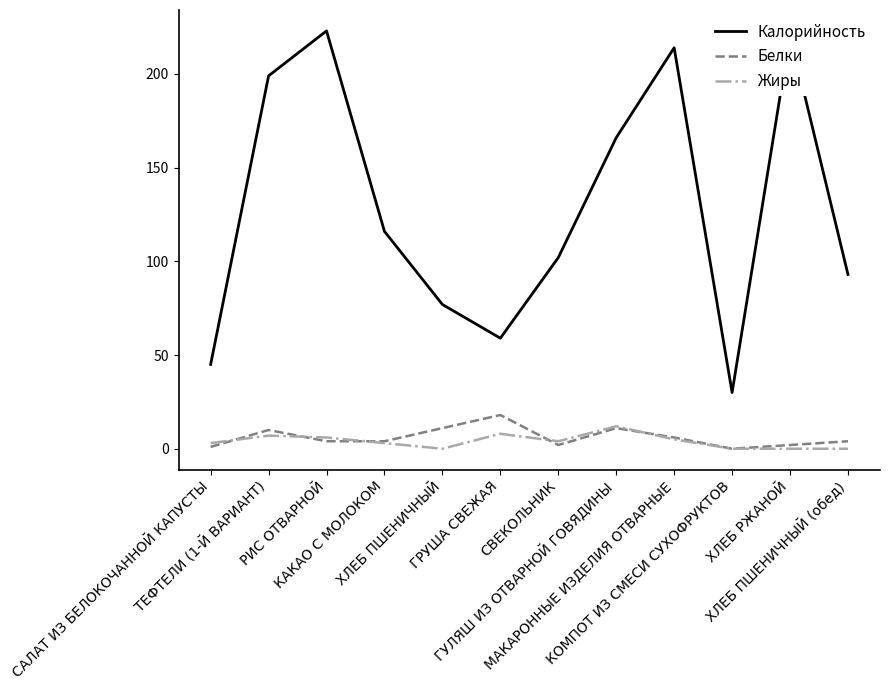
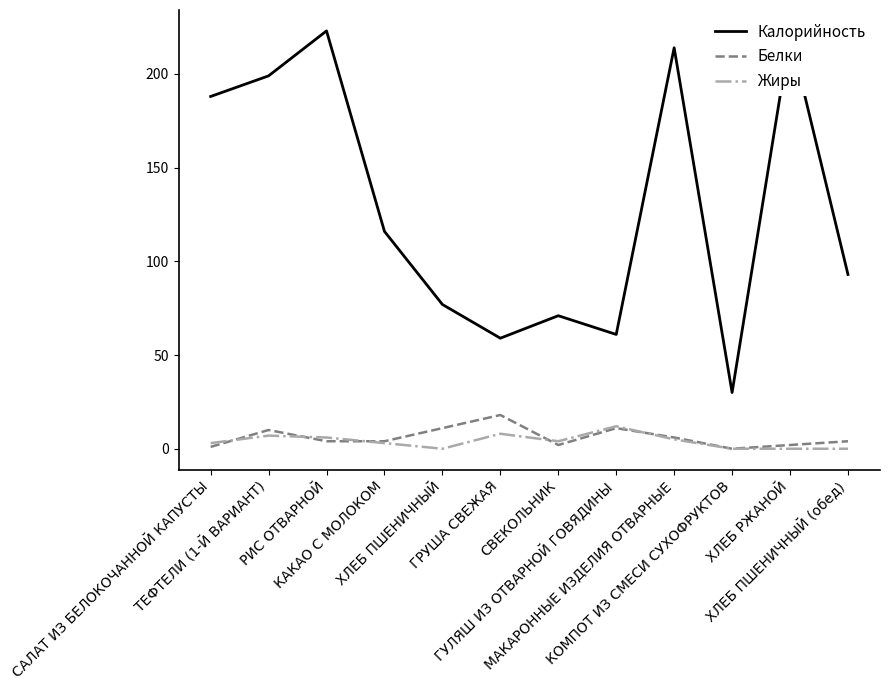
  {
    "Калорийность": {
-     "САЛАТ ИЗ БЕЛОКОЧАННОЙ КАПУСТЫ": 45,
+     "САЛАТ ИЗ БЕЛОКОЧАННОЙ КАПУСТЫ": 188,
      "ТЕФТЕЛИ (1-Й ВАРИАНТ)": 199,
      "РИС ОТВАРНОЙ": 223,
      "КАКАО С МОЛОКОМ": 116,
      "ХЛЕБ ПШЕНИЧНЫЙ": 77,
      "ГРУША СВЕЖАЯ": 59,
-     "СВЕКОЛЬНИК": 102,
-     "ГУЛЯШ ИЗ ОТВАРНОЙ ГОВЯДИНЫ": 166,
+     "СВЕКОЛЬНИК": 71,
+     "ГУЛЯШ ИЗ ОТВАРНОЙ ГОВЯДИНЫ": 61,
      "МАКАРОННЫЕ ИЗДЕЛИЯ ОТВАРНЫЕ": 214,
      "КОМПОТ ИЗ СМЕСИ СУХОФРУКТОВ": 30,
      "ХЛЕБ ПШЕНИЧНЫЙ (обед)": 93
    },
    "Белки": {
      "САЛАТ ИЗ БЕЛОКОЧАННОЙ КАПУСТЫ": 1,
      "ТЕФТЕЛИ (1-Й ВАРИАНТ)": 10,
      "РИС ОТВАРНОЙ": 4,
      "ХЛЕБ ПШЕНИЧНЫЙ": 11,
      "ГРУША СВЕЖАЯ": 18,
      "СВЕКОЛЬНИК": 2,
      "ХЛЕБ РЖАНОЙ": 2,
      "ХЛЕБ ПШЕНИЧНЫЙ (обед)": 4
    },
    "Жиры": {
      "САЛАТ ИЗ БЕЛОКОЧАННОЙ КАПУСТЫ": 3,
      "ТЕФТЕЛИ (1-Й ВАРИАНТ)": 7,
      "РИС ОТВАРНОЙ": 6,
      "ХЛЕБ ПШЕНИЧНЫЙ": 0,
      "ГРУША СВЕЖАЯ": 8,
      "СВЕКОЛЬНИК": 4,
      "ХЛЕБ РЖАНОЙ": 0,
      "ХЛЕБ ПШЕНИЧНЫЙ (обед)": 0
    }
  }
